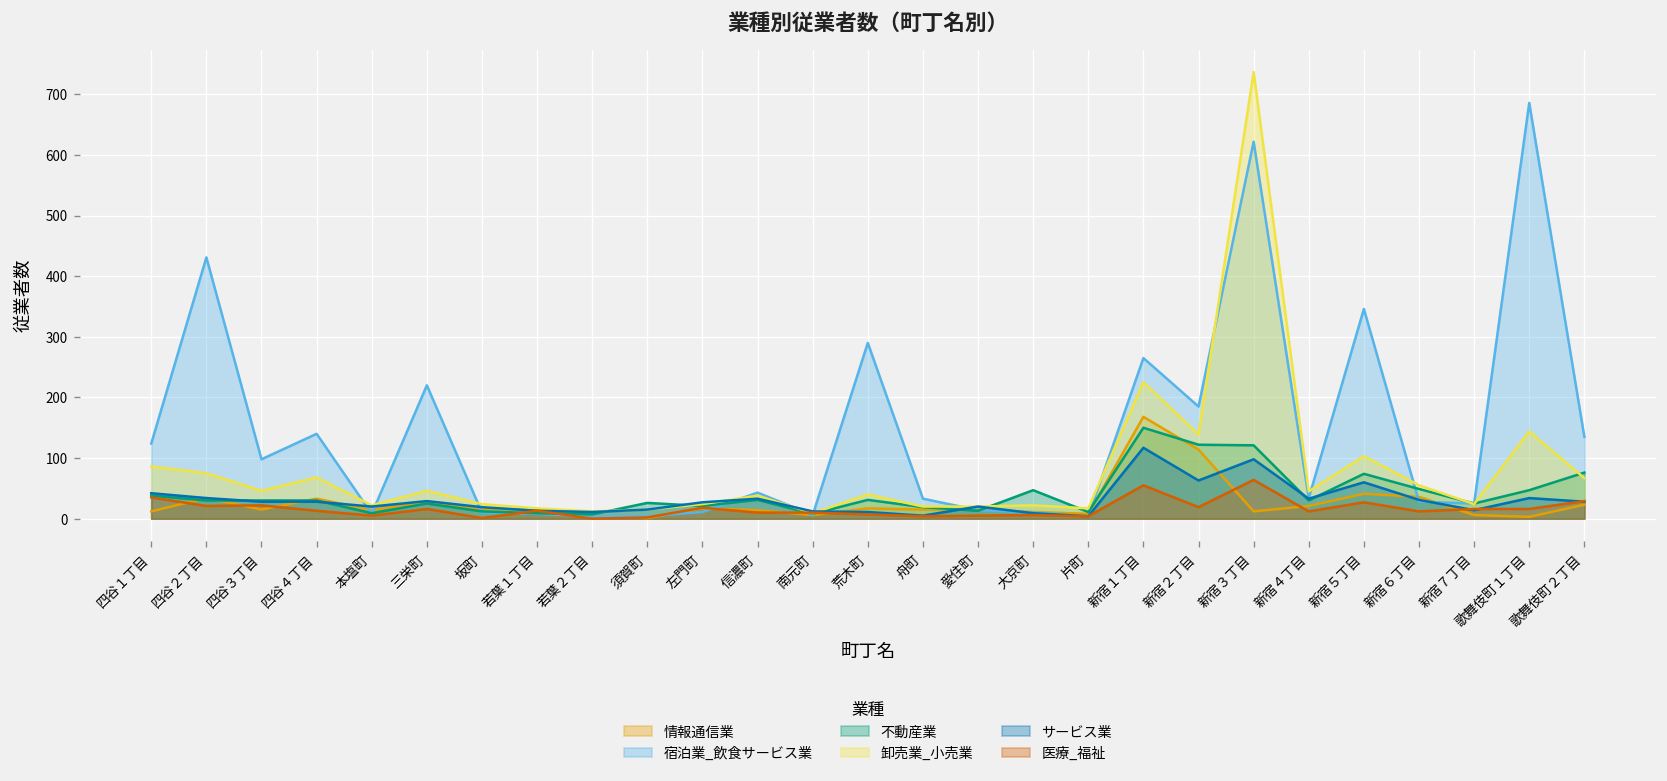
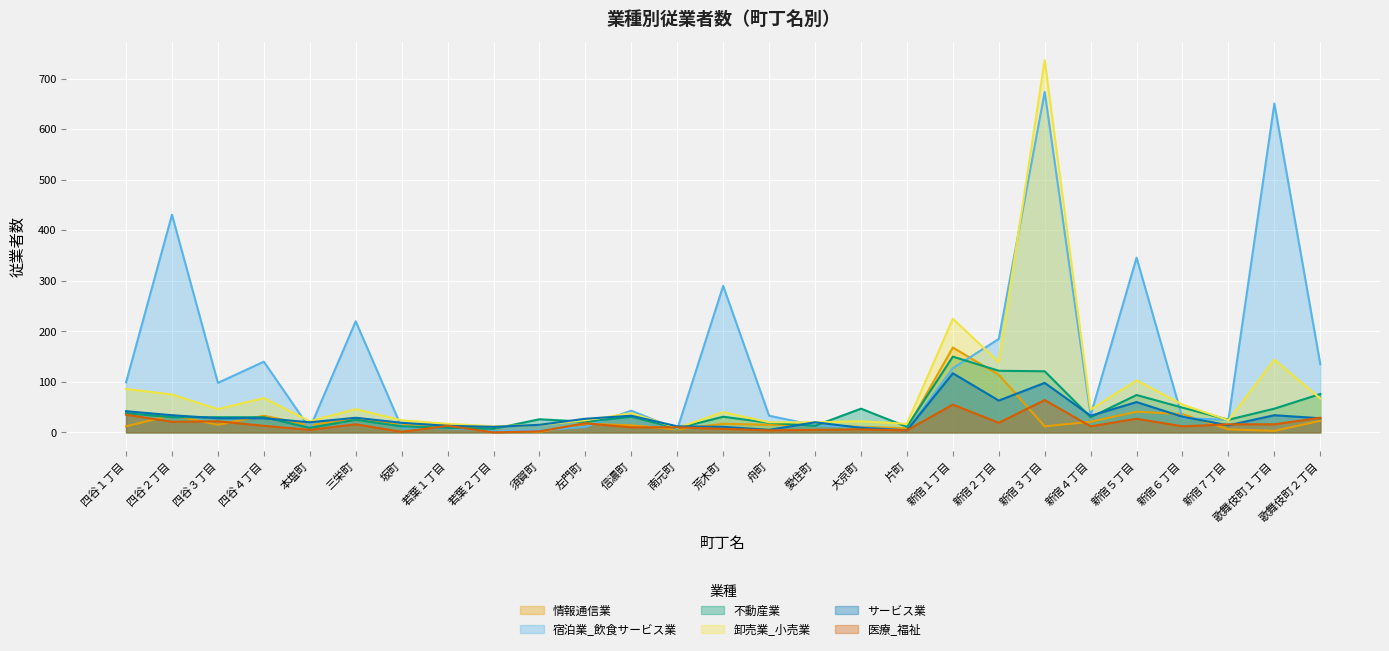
  {
    "宿泊業_飲食サービス業": {
-     "四谷１丁目": 120,
+     "四谷１丁目": 100,
      "四谷２丁目": 430,
      "四谷３丁目": 100,
      "四谷４丁目": 140,
      "三栄町": 220,
      "左門町": 10,
      "荒木町": 290,
      "舟町": 30,
-     "新宿１丁目": 270,
+     "新宿１丁目": 130,
      "新宿２丁目": 190,
-     "新宿３丁目": 620,
+     "新宿３丁目": 670,
      "新宿５丁目": 350,
-     "歌舞伎町１丁目": 690,
+     "歌舞伎町１丁目": 650,
      "歌舞伎町２丁目": 140
    }
  }
